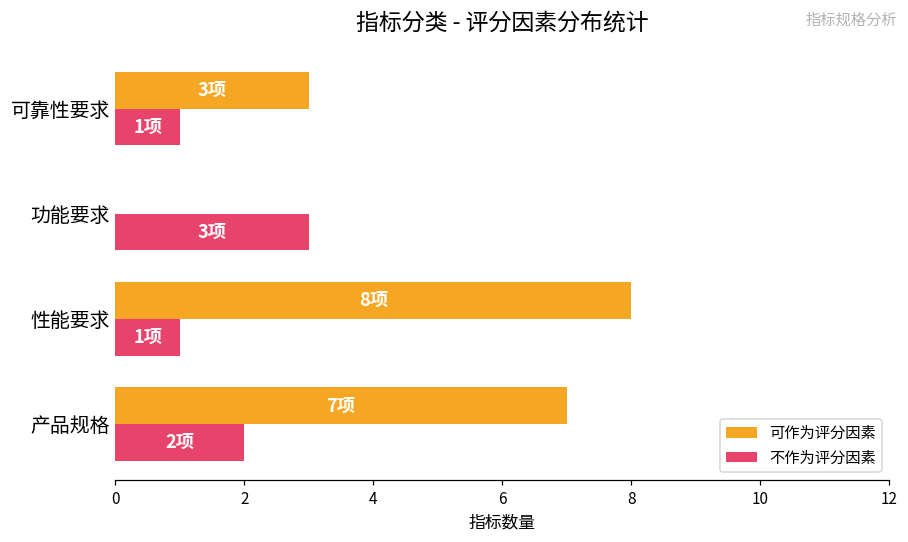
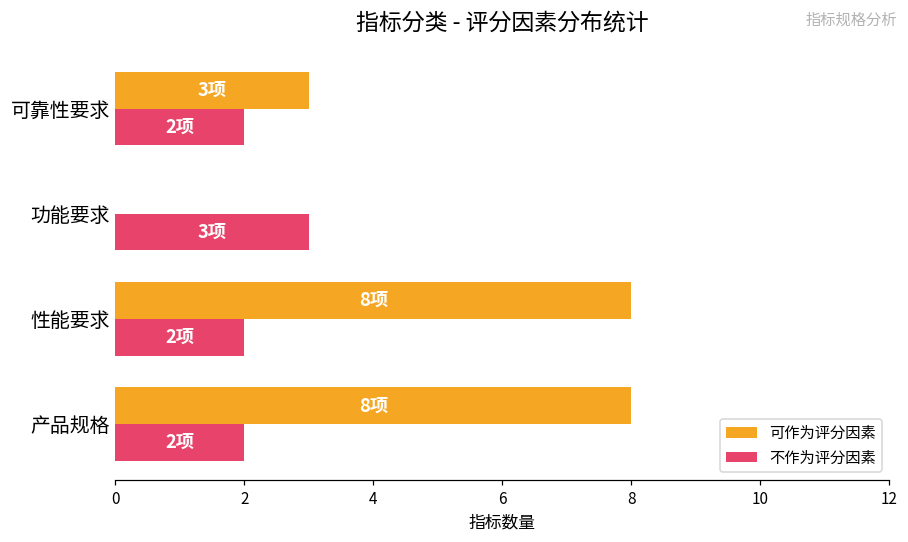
  {
    "可作为评分因素": {
      "可靠性要求": "3项",
      "性能要求": "8项",
-     "产品规格": "7项"
+     "产品规格": "8项"
    },
    "不作为评分因素": {
-     "可靠性要求": "1项",
+     "可靠性要求": "2项",
      "功能要求": "3项",
-     "性能要求": "1项",
+     "性能要求": "2项",
      "产品规格": "2项"
    }
  }
